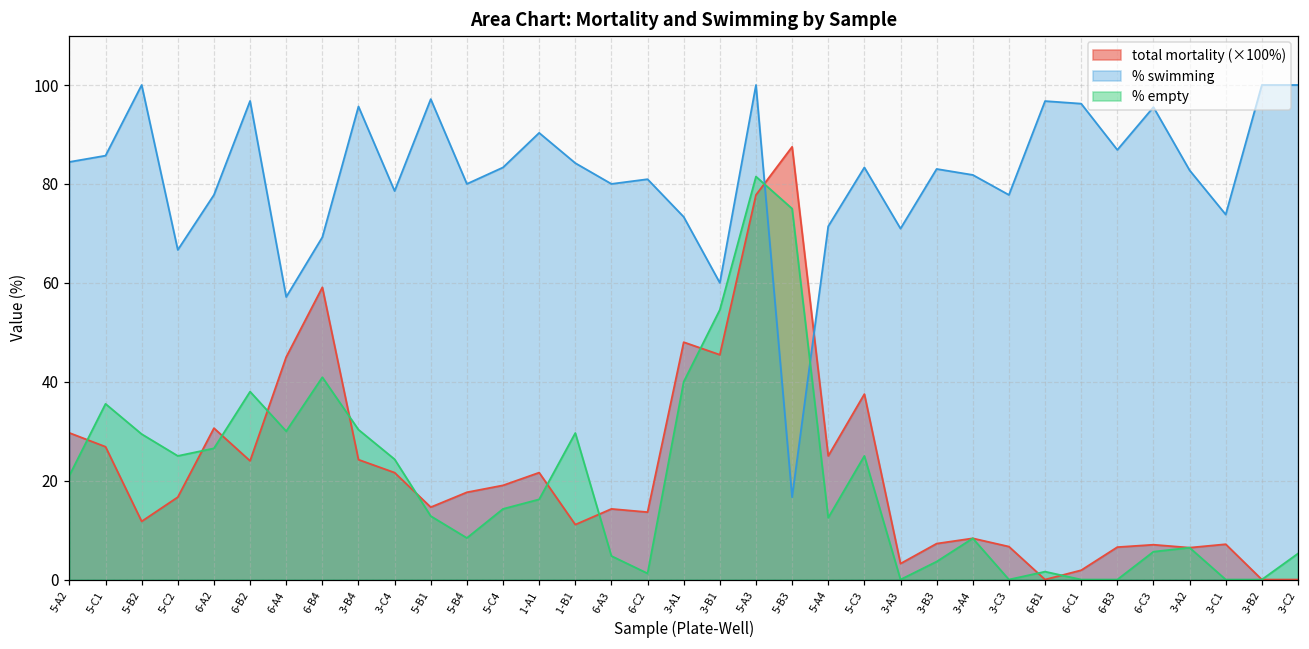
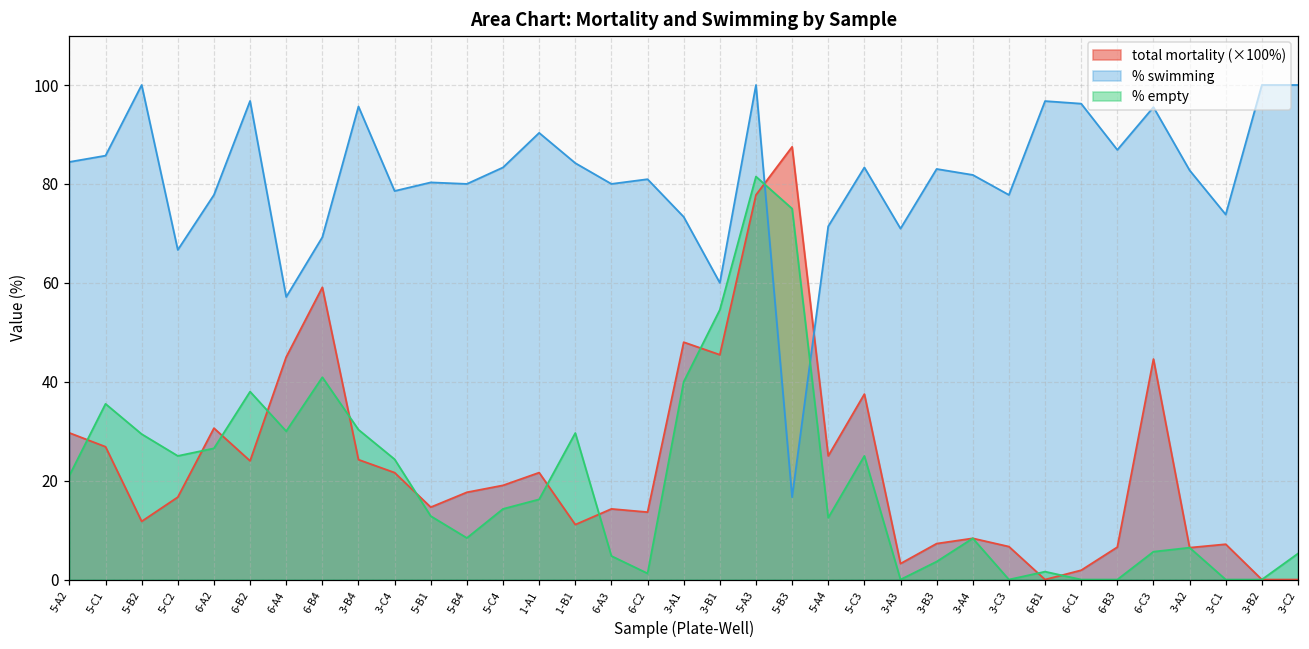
  {
    "total mortality (×100%)": {
      "5-A2": 30,
      "5-C1": 27,
      "5-B2": 12,
      "5-C2": 17,
      "6-A2": 31,
      "6-B2": 24,
      "6-A4": 45,
      "6-B4": 59,
      "3-B4": 24,
      "3-C4": 22,
      "5-B1": 15,
      "5-B4": 18,
      "5-C4": 19,
      "1-A1": 22,
      "1-B1": 11,
      "6-A3": 14,
      "6-C2": 14,
      "3-A1": 48,
      "3-B1": 45,
      "5-A3": 78,
      "5-B3": 88,
      "5-A4": 25,
      "5-C3": 38,
      "3-A3": 3,
      "3-B3": 7,
      "3-C3": 7,
      "6-B1": 0,
      "6-C1": 2,
      "6-B3": 7,
-     "6-C3": 7,
+     "6-C3": 45,
      "3-C1": 7,
      "3-C2": 0
    },
    "% swimming": {
      "5-A2": 84,
      "5-C1": 86,
      "5-B2": 100,
      "5-C2": 67,
      "6-A2": 78,
      "6-B2": 97,
      "6-A4": 57,
      "6-B4": 69,
      "3-B4": 96,
      "3-C4": 79,
-     "5-B1": 97,
+     "5-B1": 80,
      "5-B4": 80,
      "5-C4": 83,
      "1-A1": 90,
      "1-B1": 84,
      "6-A3": 80,
      "6-C2": 81,
      "3-A1": 73,
      "3-B1": 60,
      "5-A3": 100,
      "5-B3": 17,
      "5-A4": 71,
      "5-C3": 83,
      "3-A3": 71,
      "3-B3": 83,
      "3-A4": 82,
      "3-C3": 78,
      "6-B1": 97,
      "6-C1": 96,
      "6-B3": 87,
      "3-A2": 83,
      "3-C1": 74,
      "3-C2": 100
    },
    "% empty": {
      "5-A2": 21,
      "5-C1": 36,
      "5-B2": 29,
      "5-C2": 25,
      "6-A2": 27,
      "6-B2": 38,
      "6-A4": 30,
      "6-B4": 41,
      "3-B4": 30,
      "3-C4": 24,
      "5-B1": 13,
      "5-B4": 8,
      "5-C4": 14,
      "1-A1": 16,
      "1-B1": 30,
      "6-A3": 5,
      "6-C2": 1,
      "3-A1": 40,
      "3-B1": 55,
      "5-A3": 81,
      "5-B3": 75,
      "5-A4": 13,
      "5-C3": 25,
      "3-A3": 0,
      "3-B3": 4,
      "3-C3": 0,
      "6-B1": 2,
      "6-C1": 0,
      "6-B3": 0,
      "6-C3": 6,
      "3-C1": 0,
      "3-C2": 5
    }
  }
